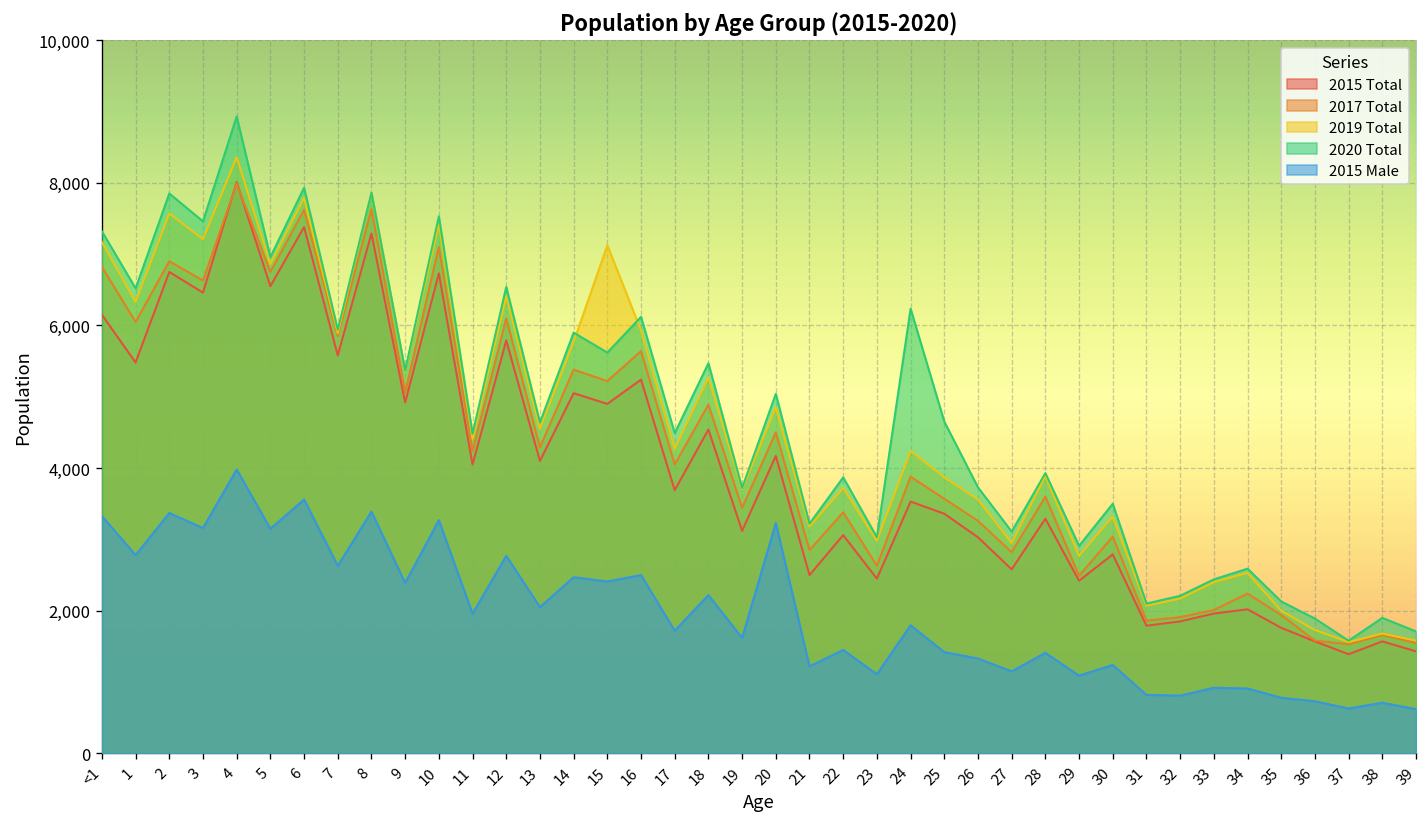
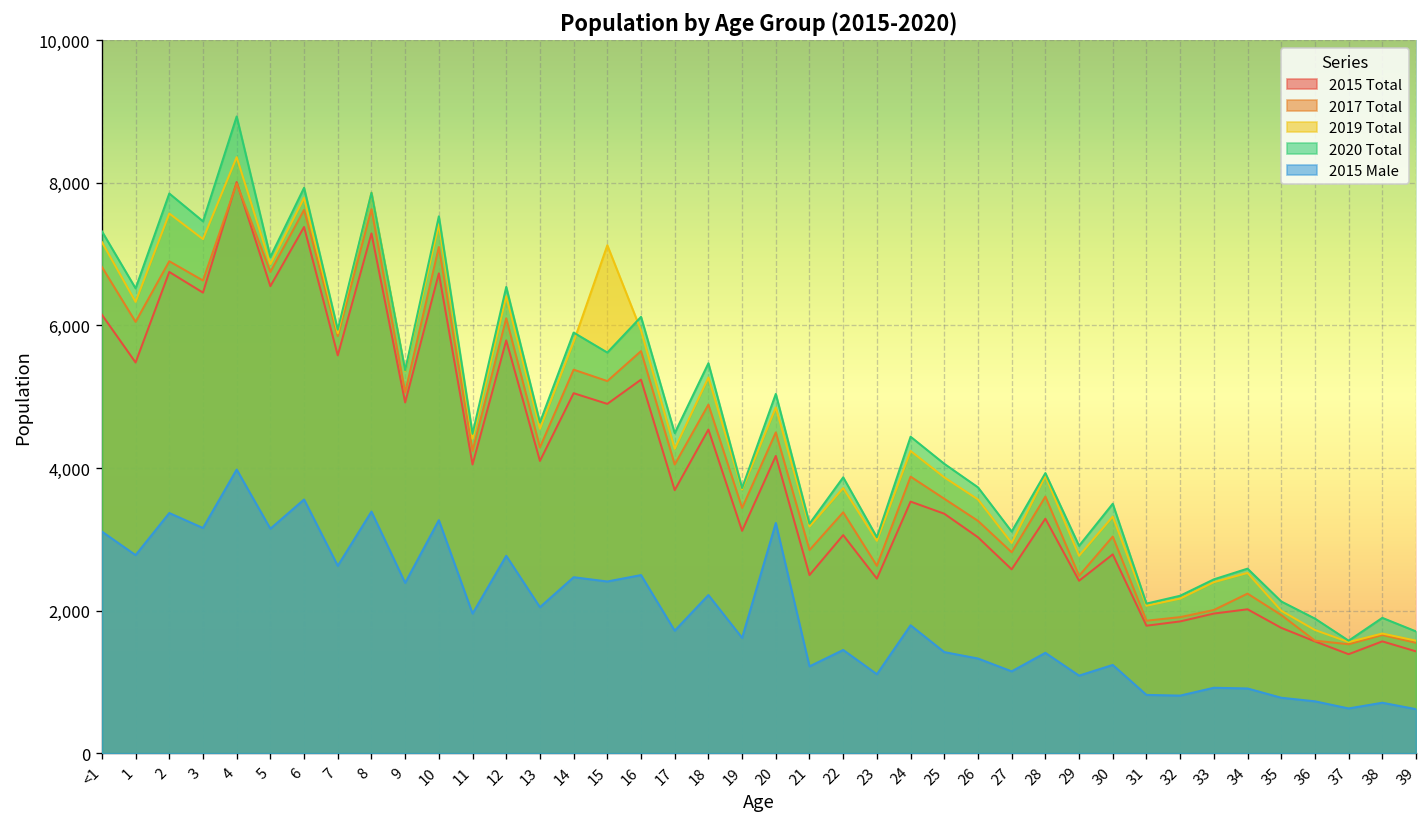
  {
    "2019 Total": {
      "<1": "7,200",
      "1": "6,300",
      "2": "7,600",
      "3": "7,200",
      "4": "8,400",
      "5": "6,900",
      "6": "7,800",
      "10": "7,400",
      "11": "4,400",
      "12": "6,400",
      "13": "4,600",
      "14": "5,800",
      "15": "7,100",
      "16": "5,900",
      "17": "4,300",
      "18": "5,300",
      "20": "4,900",
      "22": "3,700",
      "23": "3,000",
      "24": "4,200",
      "25": "3,900",
      "26": "3,600",
      "27": "3,000",
      "29": "2,800",
      "30": "3,300",
      "34": "2,500",
      "35": "2,000",
      "36": "1,700"
    },
    "2020 Total": {
      "<1": "7,300",
      "1": "6,500",
      "2": "7,900",
      "3": "7,500",
      "4": "8,900",
      "5": "7,000",
      "6": "7,900",
      "7": "5,900",
      "10": "7,500",
      "11": "4,500",
      "12": "6,500",
      "13": "4,600",
      "14": "5,900",
      "15": "5,600",
      "16": "6,100",
      "17": "4,500",
      "18": "5,500",
      "20": "5,000",
      "22": "3,900",
      "23": "3,000",
-     "24": "6,200",
-     "25": "4,700",
+     "24": "4,400",
+     "25": "4,100",
      "26": "3,700",
      "27": "3,100",
      "29": "2,900",
      "30": "3,500",
      "34": "2,600",
      "35": "2,100",
      "36": "1,900",
      "38": "1,900",
      "39": "1,700"
    },
    "2015 Male": {
-     "<1": "3,300",
+     "<1": "3,100",
      "1": "2,800",
      "2": "3,400",
      "3": "3,200",
      "4": "4,000",
      "5": "3,200",
      "6": "3,600",
      "7": "2,600",
      "8": "3,400",
      "9": "2,400",
      "10": "3,300",
      "11": "2,000",
      "12": "2,800",
      "13": "2,100",
      "14": "2,500",
      "15": "2,400",
      "16": "2,500",
      "17": "1,700",
      "18": "2,200",
      "19": "1,600",
      "20": "3,200",
      "21": "1,200",
      "22": "1,500",
      "23": "1,100",
      "24": "1,800",
      "25": "1,400",
      "26": "1,300",
      "27": "1,200",
      "28": "1,400",
      "29": "1,100",
      "30": "1,200",
      "31": "800",
      "32": "800",
      "33": "900",
      "34": "900",
      "35": "800",
      "36": "700",
      "37": "600",
      "38": "700",
      "39": "600"
    }
  }
